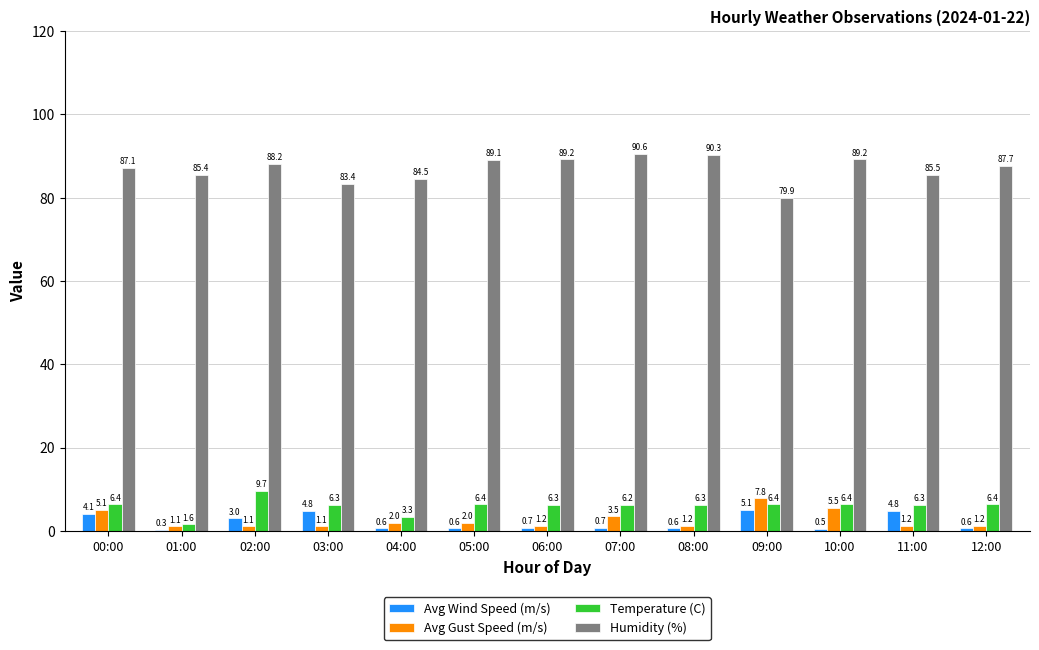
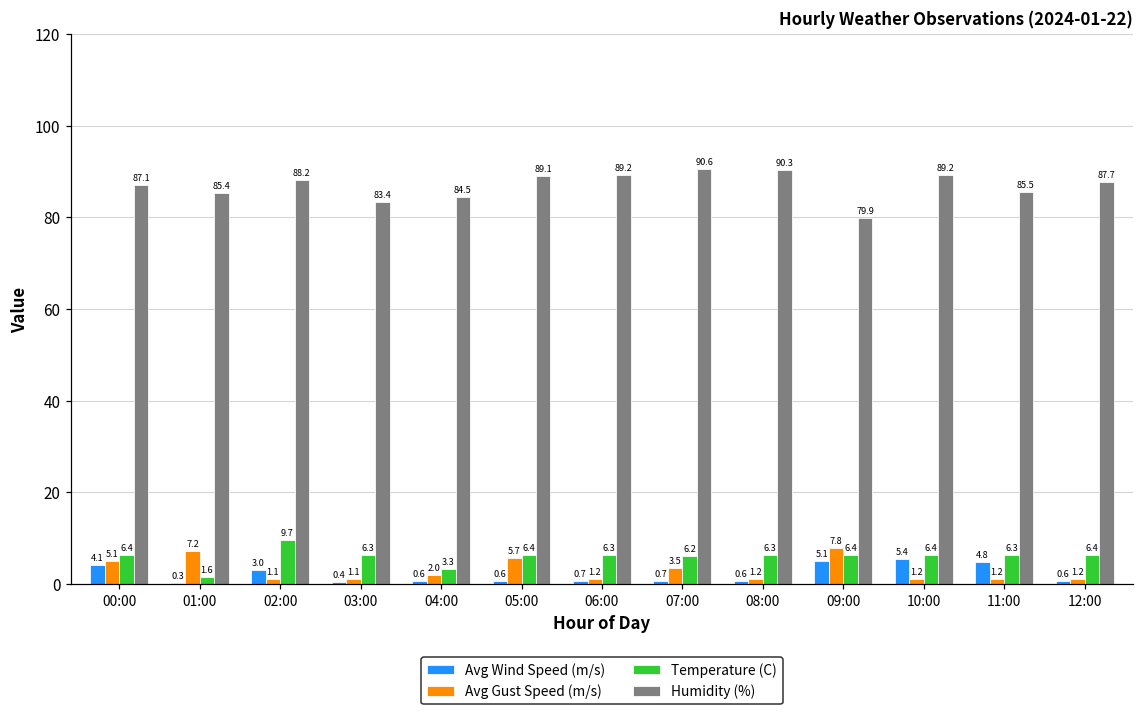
  {
    "Avg Wind Speed (m/s)": {
      "00:00": 4.1,
      "01:00": 0.3,
      "02:00": 3.0,
-     "03:00": 4.8,
+     "03:00": 0.4,
      "04:00": 0.6,
      "05:00": 0.6,
      "06:00": 0.7,
      "07:00": 0.7,
      "08:00": 0.6,
      "09:00": 5.1,
-     "10:00": 0.5,
+     "10:00": 5.4,
      "11:00": 4.8,
      "12:00": 0.6
    },
    "Avg Gust Speed (m/s)": {
      "00:00": 5.1,
-     "01:00": 1.1,
+     "01:00": 7.2,
      "02:00": 1.1,
      "03:00": 1.1,
      "04:00": 2.0,
-     "05:00": 2.0,
+     "05:00": 5.7,
      "06:00": 1.2,
      "07:00": 3.5,
      "08:00": 1.2,
      "09:00": 7.8,
-     "10:00": 5.5,
+     "10:00": 1.2,
      "11:00": 1.2,
      "12:00": 1.2
    },
    "Temperature (C)": {
      "00:00": 6.4,
      "01:00": 1.6,
      "02:00": 9.7,
      "03:00": 6.3,
      "04:00": 3.3,
      "05:00": 6.4,
      "06:00": 6.3,
      "07:00": 6.2,
      "08:00": 6.3,
      "09:00": 6.4,
      "10:00": 6.4,
      "11:00": 6.3,
      "12:00": 6.4
    },
    "Humidity (%)": {
      "00:00": 87.1,
      "01:00": 85.4,
      "02:00": 88.2,
      "03:00": 83.4,
      "04:00": 84.5,
      "05:00": 89.1,
      "06:00": 89.2,
      "07:00": 90.6,
      "08:00": 90.3,
      "09:00": 79.9,
      "10:00": 89.2,
      "11:00": 85.5,
      "12:00": 87.7
    }
  }
